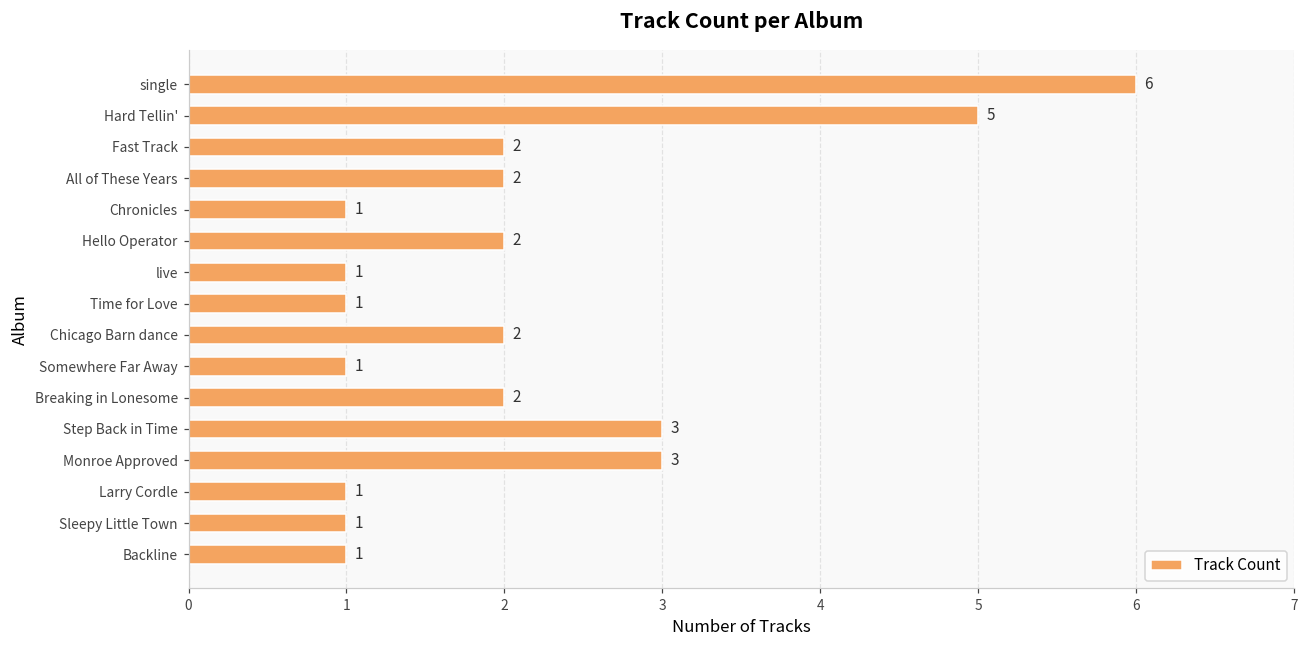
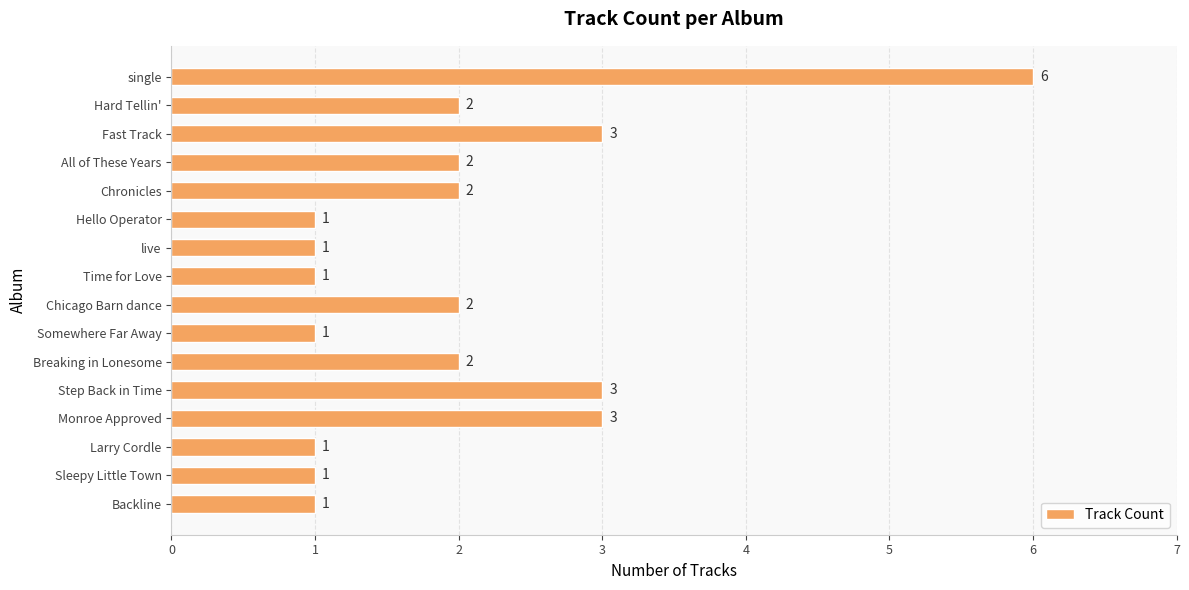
  {
    "single": 6,
-   "Hard Tellin'": 5,
-   "Fast Track": 2,
+   "Hard Tellin'": 2,
+   "Fast Track": 3,
    "All of These Years": 2,
-   "Chronicles": 1,
-   "Hello Operator": 2,
+   "Chronicles": 2,
+   "Hello Operator": 1,
    "live": 1,
    "Time for Love": 1,
    "Chicago Barn dance": 2,
    "Somewhere Far Away": 1,
    "Breaking in Lonesome": 2,
    "Step Back in Time": 3,
    "Monroe Approved": 3,
    "Larry Cordle": 1,
    "Sleepy Little Town": 1,
    "Backline": 1
  }
